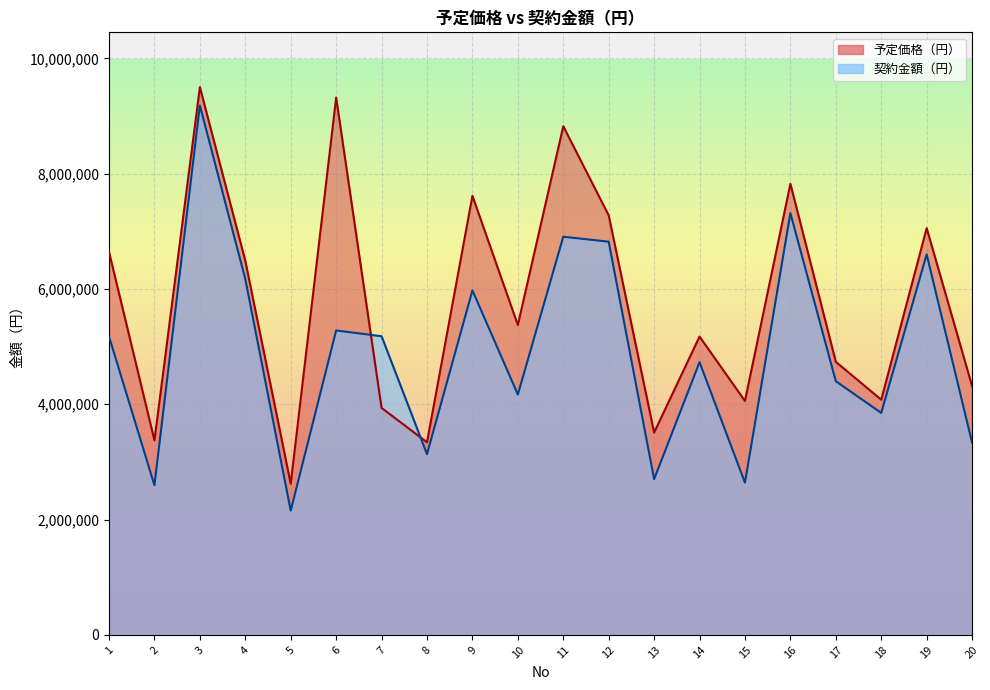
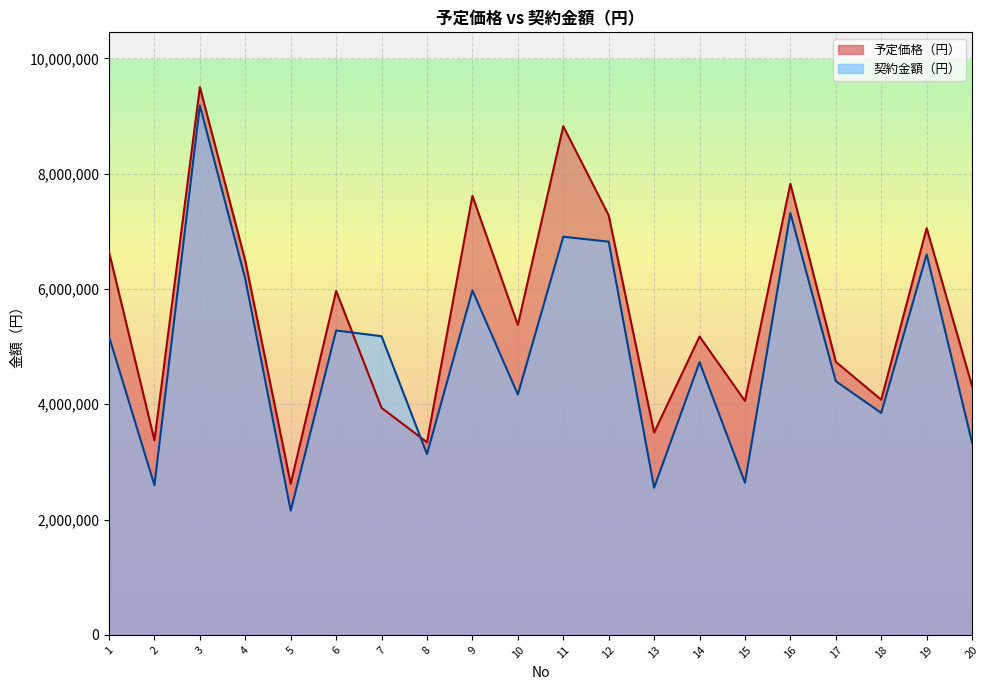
  {
    "予定価格（円）": {
      "1": "6,600,000",
      "2": "3,400,000",
      "3": "9,500,000",
      "4": "6,500,000",
      "5": "2,600,000",
-     "6": "9,300,000",
+     "6": "6,000,000",
      "7": "3,900,000",
      "8": "3,300,000",
      "9": "7,600,000",
      "10": "5,400,000",
      "11": "8,800,000",
      "12": "7,300,000",
      "13": "3,500,000",
      "14": "5,200,000",
      "15": "4,100,000",
      "16": "7,800,000",
      "17": "4,700,000",
      "18": "4,100,000",
      "19": "7,100,000",
      "20": "4,300,000"
    },
    "契約金額（円）": {
      "1": "5,200,000",
      "2": "2,600,000",
      "3": "9,200,000",
      "4": "6,200,000",
      "5": "2,200,000",
      "6": "5,300,000",
      "7": "5,200,000",
      "8": "3,100,000",
      "9": "6,000,000",
      "10": "4,200,000",
      "11": "6,900,000",
      "12": "6,800,000",
-     "13": "2,700,000",
+     "13": "2,600,000",
      "14": "4,700,000",
      "15": "2,600,000",
      "16": "7,300,000",
      "17": "4,400,000",
      "18": "3,900,000",
      "19": "6,600,000",
      "20": "3,300,000"
    }
  }
